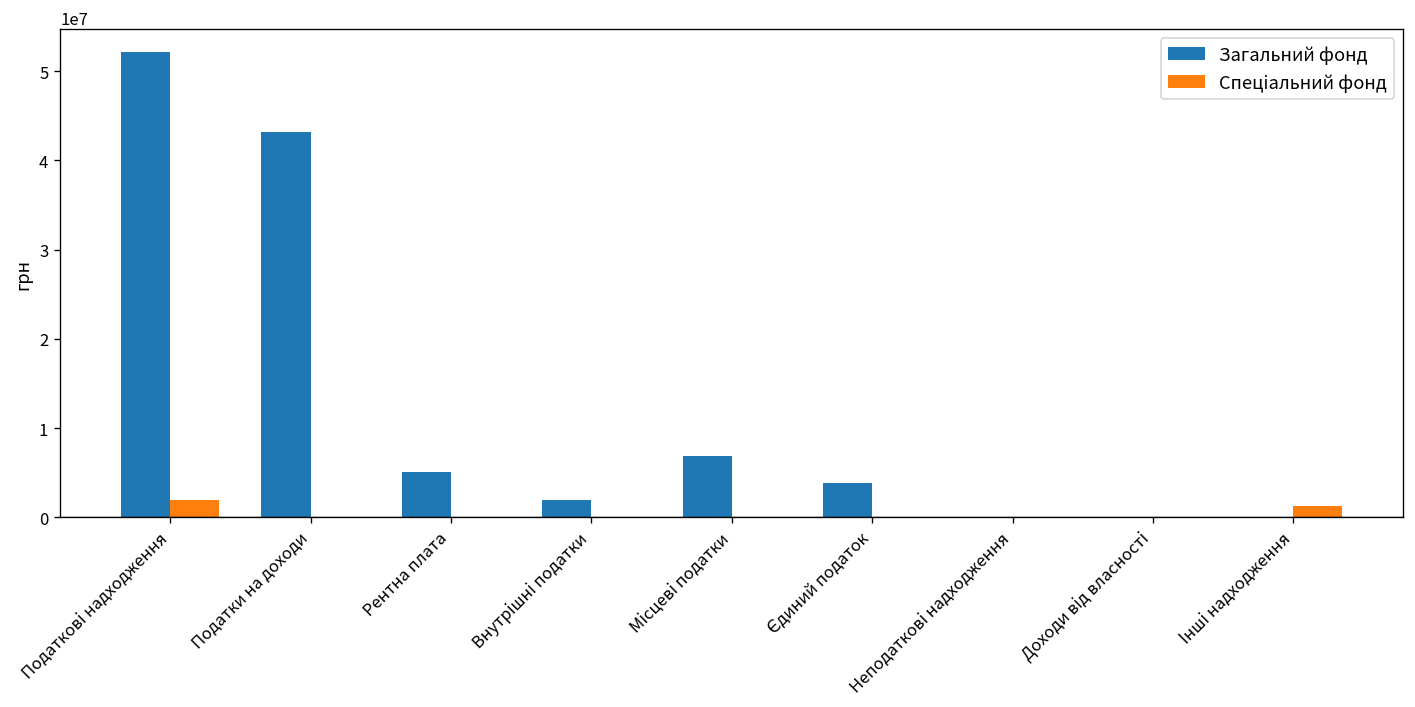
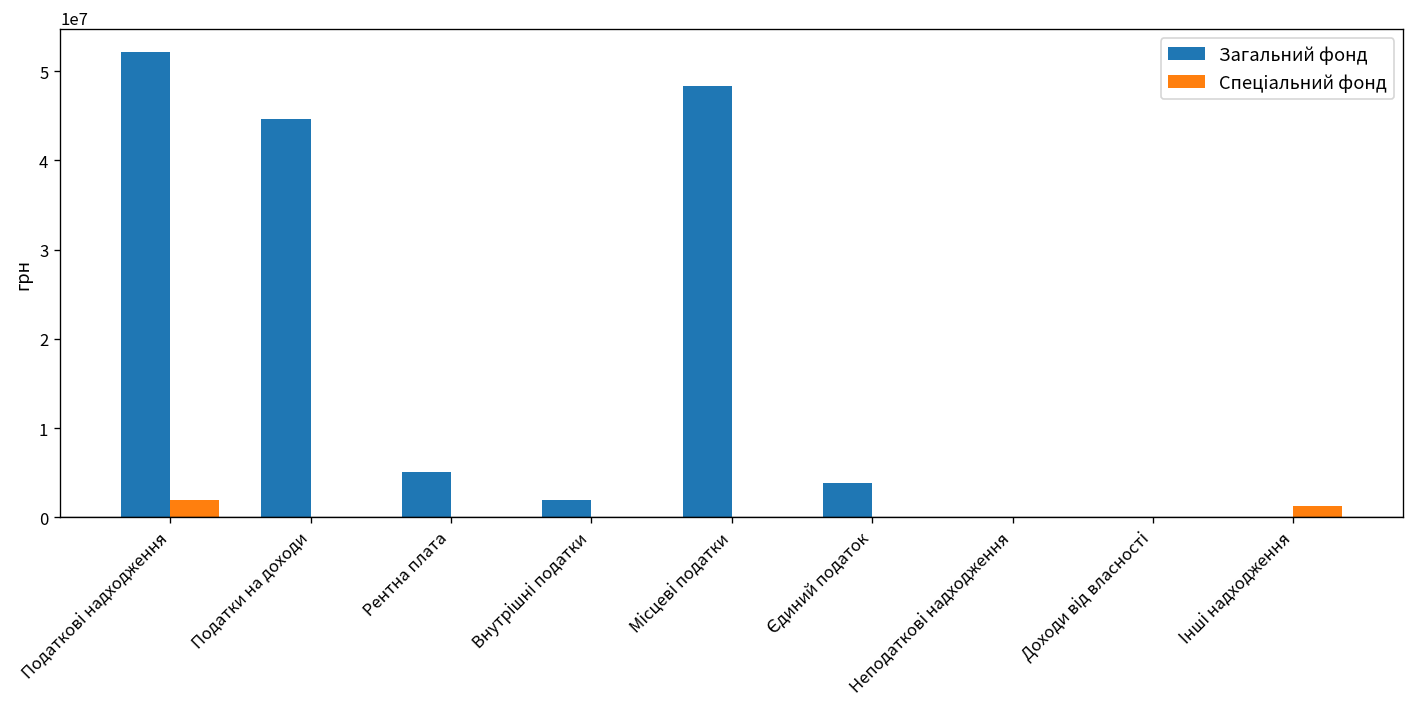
  {
    "Загальний фонд": {
      "Податкові надходження": 52000000,
-     "Податки на доходи": 43000000,
+     "Податки на доходи": 45000000,
      "Рентна плата": 5000000,
      "Внутрішні податки": 2000000,
-     "Місцеві податки": 7000000,
+     "Місцеві податки": 48000000,
      "Єдиний податок": 4000000,
      "Неподаткові надходження": 0,
      "Доходи від власності": 0,
      "Інші надходження": 0
    },
    "Спеціальний фонд": {
      "Податкові надходження": 2000000,
      "Податки на доходи": 0,
      "Рентна плата": 0,
      "Внутрішні податки": 0,
      "Місцеві податки": 0,
      "Єдиний податок": 0,
      "Неподаткові надходження": 0,
      "Доходи від власності": 0,
      "Інші надходження": 1000000
    }
  }
